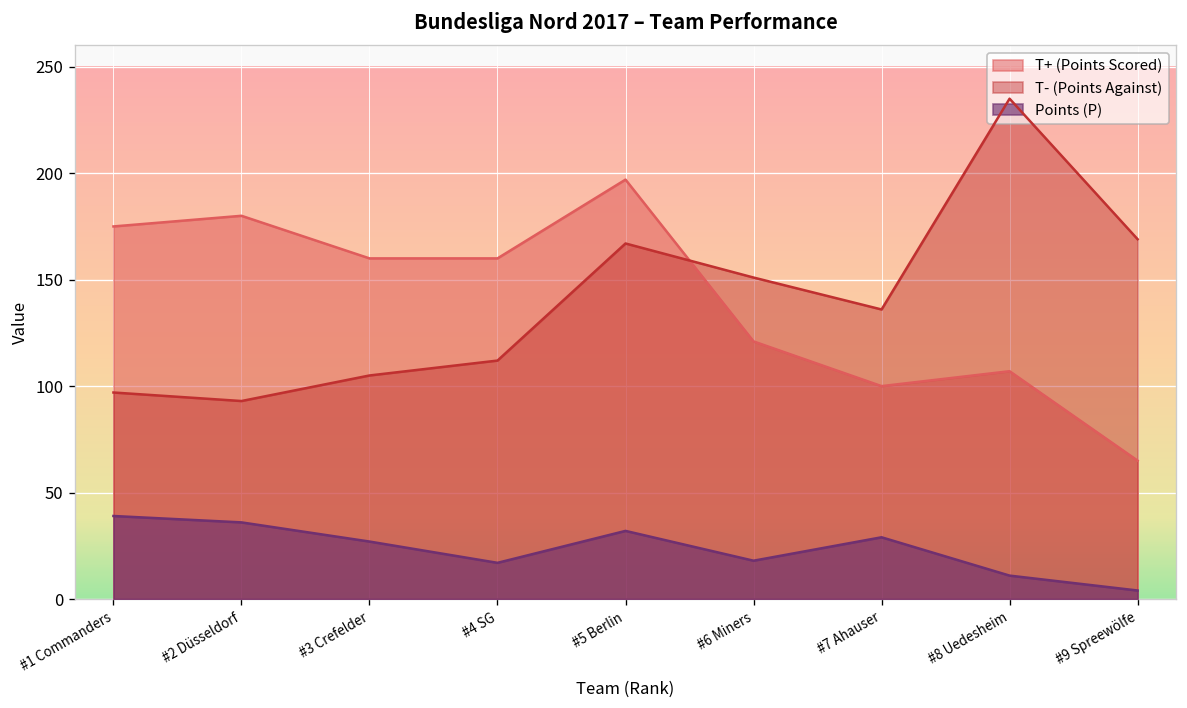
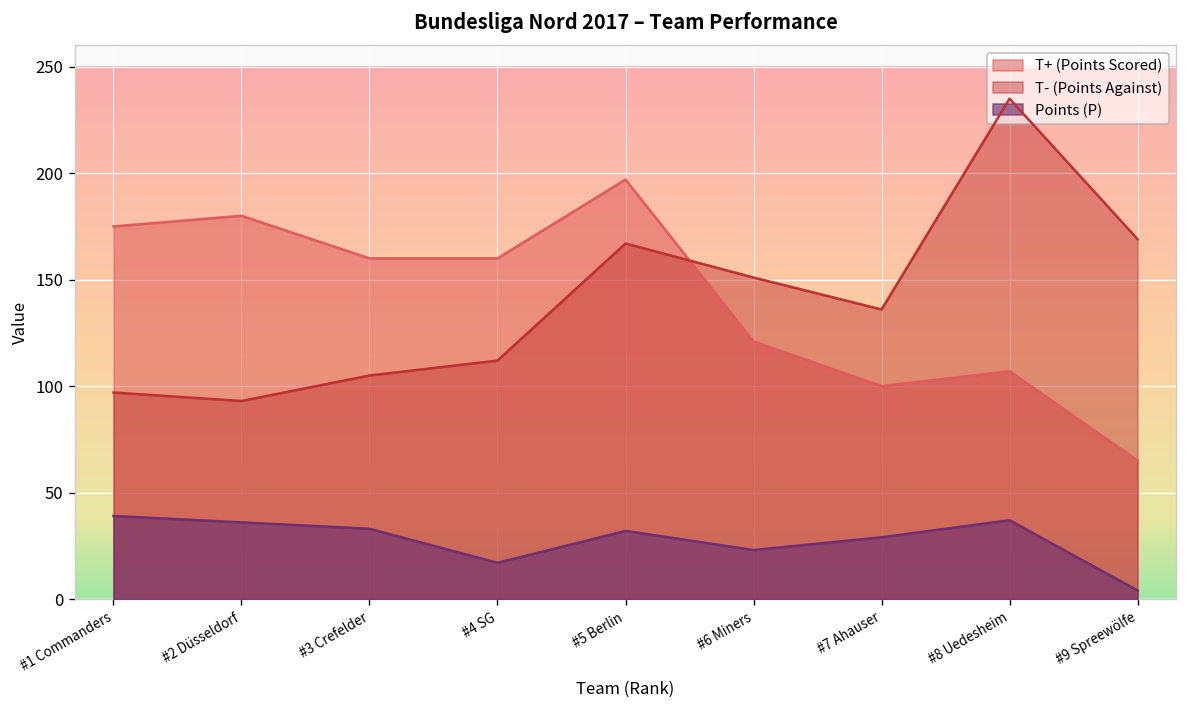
  {
    "Points (P)": {
      "#1 Commanders": 39,
      "#2 Düsseldorf": 36,
-     "#3 Crefelder": 27,
+     "#3 Crefelder": 33,
      "#4 SG": 17,
      "#5 Berlin": 32,
-     "#6 Miners": 18,
+     "#6 Miners": 23,
      "#7 Ahauser": 29,
-     "#8 Uedesheim": 11,
+     "#8 Uedesheim": 37,
      "#9 Spreewölfe": 4
    }
  }
